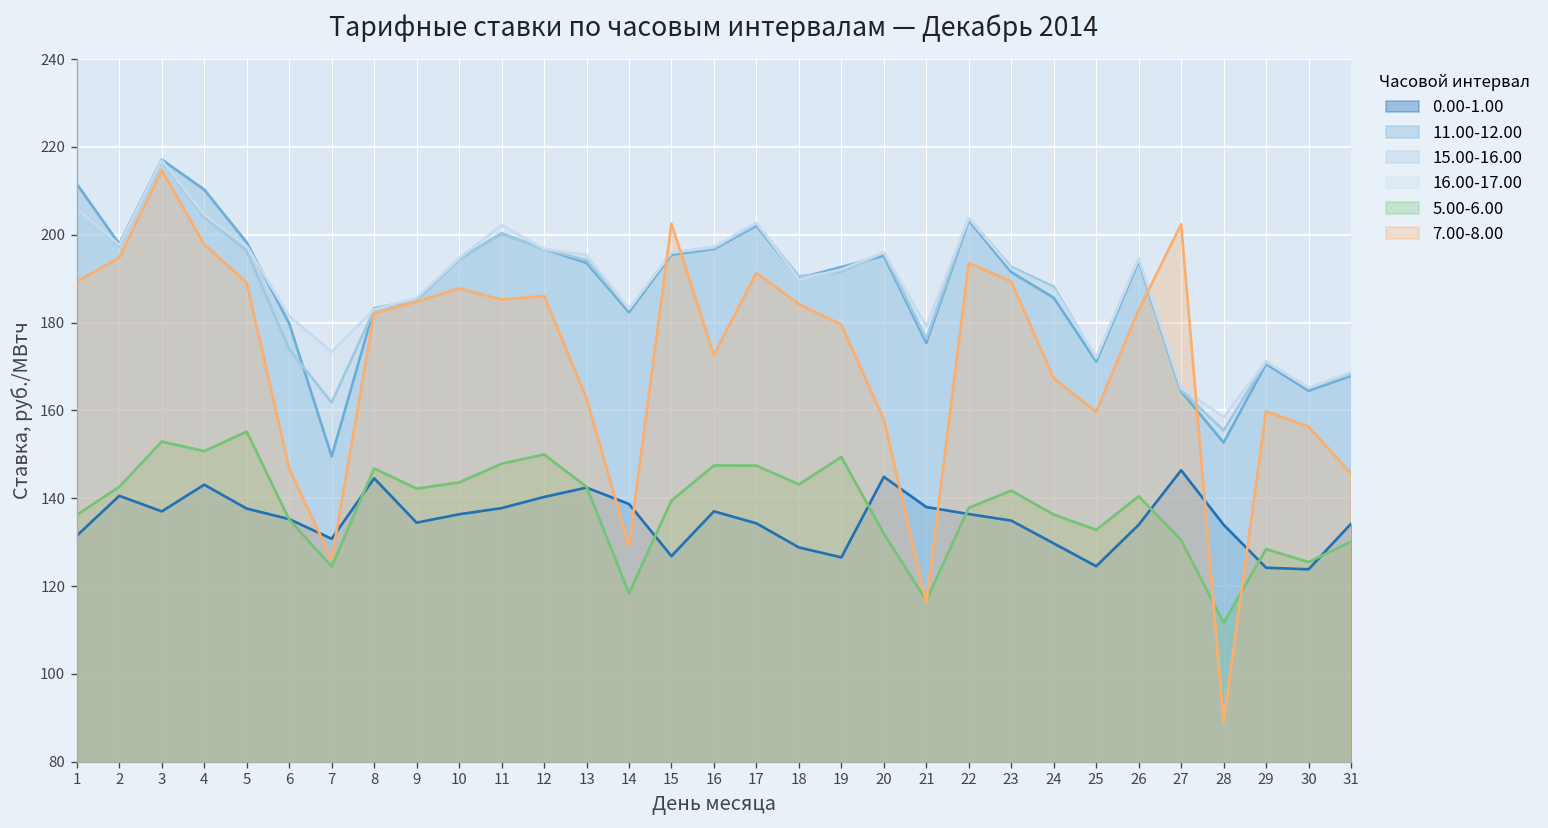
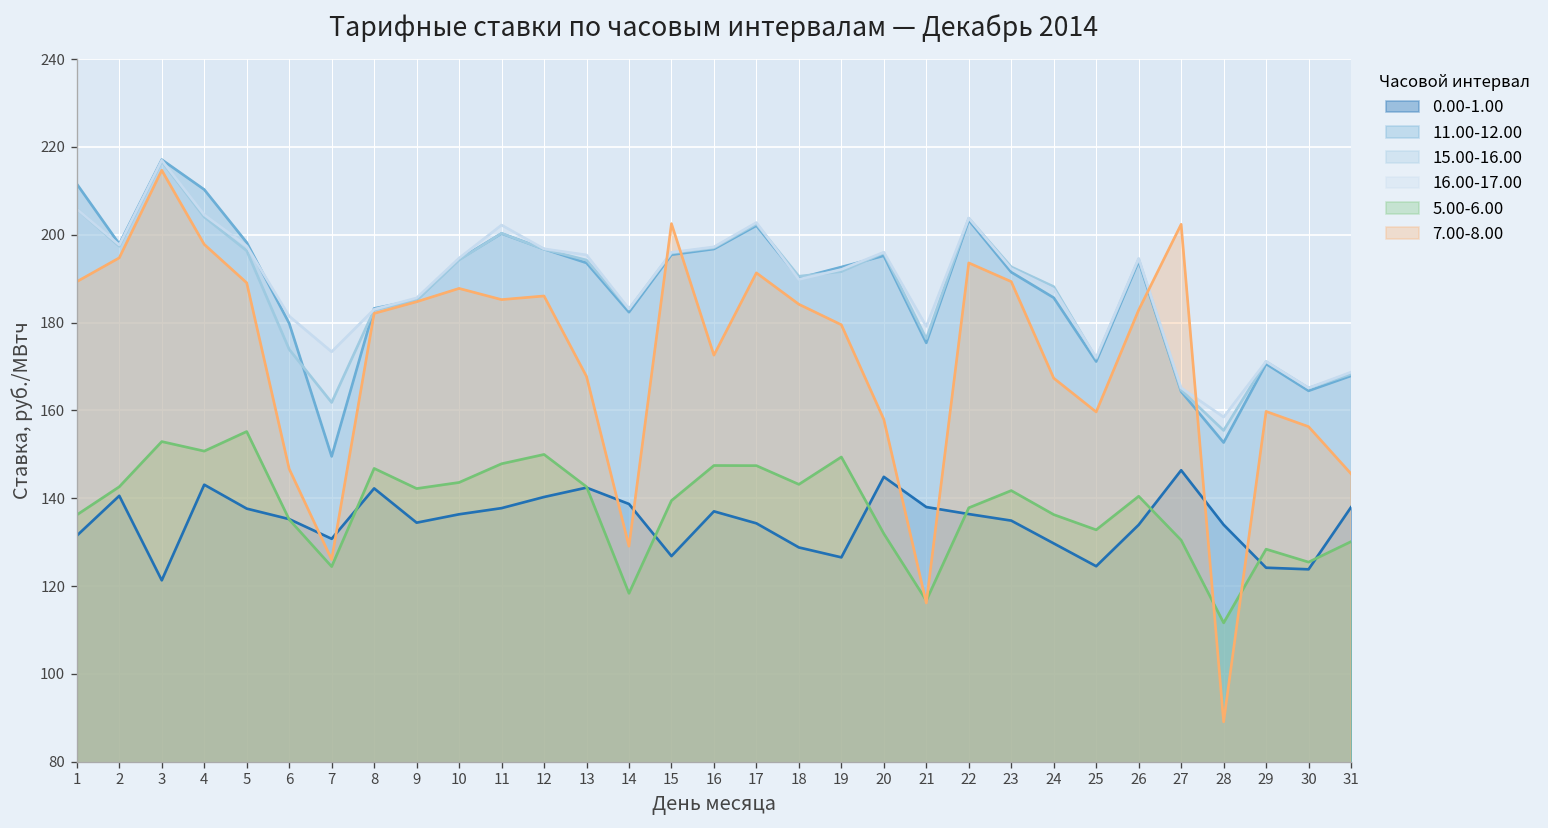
  {
    "0.00-1.00": {
      "1": 131,
      "2": 141,
-     "3": 137,
+     "3": 121,
      "4": 143,
      "5": 138,
      "7": 131,
-     "8": 145,
+     "8": 142,
      "9": 134,
      "10": 136,
      "11": 138,
      "12": 140,
      "14": 139,
      "15": 127,
      "16": 137,
      "17": 134,
      "18": 129,
      "19": 127,
      "20": 145,
      "21": 138,
      "22": 136,
      "23": 135,
      "24": 130,
      "25": 125,
      "26": 134,
      "27": 146,
      "28": 134,
      "29": 124,
      "30": 124,
-     "31": 134
+     "31": 138
    },
    "7.00-8.00": {
      "1": 189,
      "2": 195,
      "3": 215,
      "4": 198,
      "5": 189,
      "6": 147,
      "7": 126,
      "8": 182,
      "10": 188,
      "11": 185,
      "12": 186,
-     "13": 163,
+     "13": 168,
      "14": 129,
      "15": 203,
      "16": 173,
      "17": 191,
      "18": 184,
      "19": 180,
      "20": 158,
      "22": 194,
      "23": 189,
      "24": 167,
      "25": 160,
      "26": 183,
      "27": 202,
      "28": 89,
      "29": 160,
      "30": 156,
      "31": 146
    }
  }
